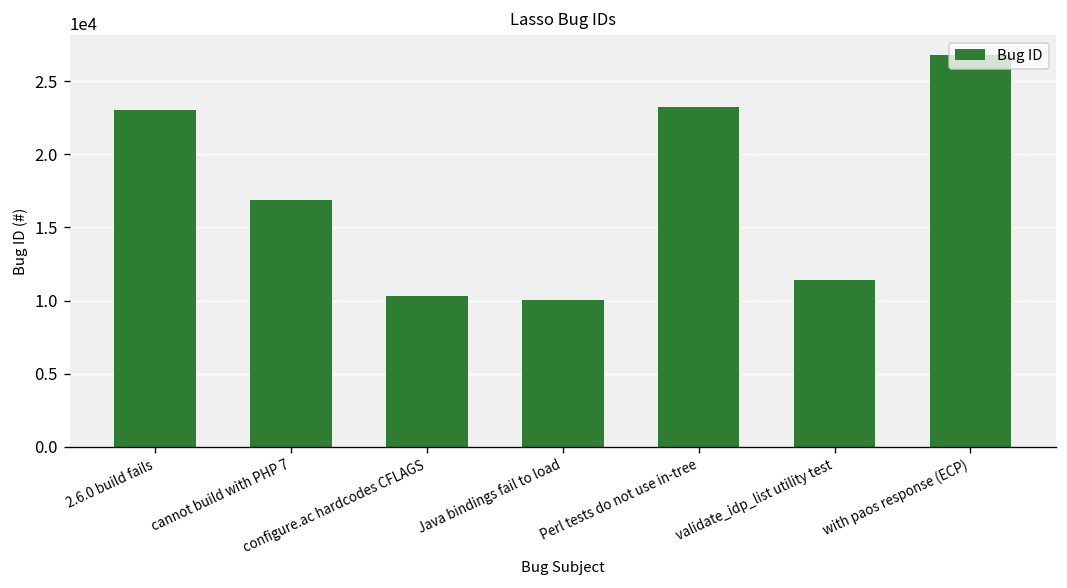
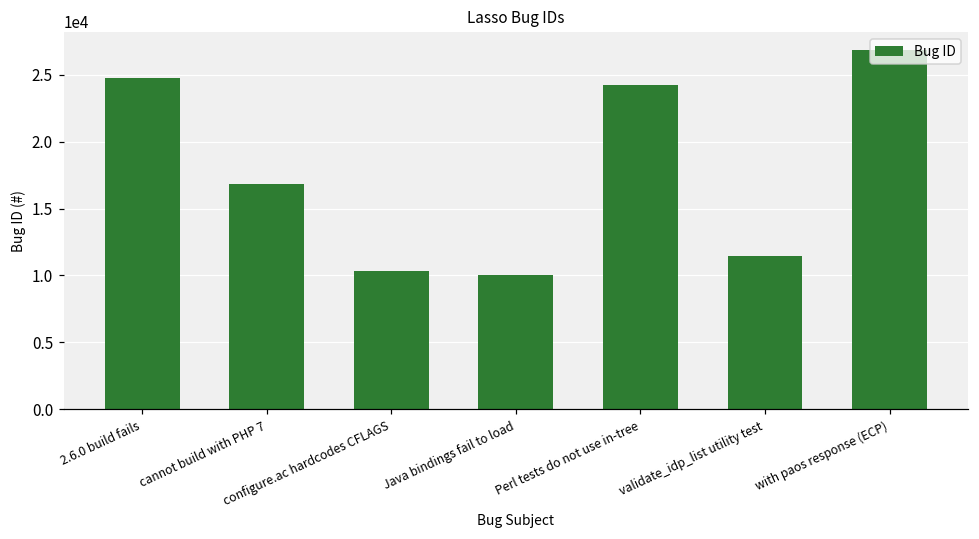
  {
-   "2.6.0 build fails": 23000,
+   "2.6.0 build fails": 24800,
    "cannot build with PHP 7": 16800,
    "configure.ac hardcodes CFLAGS": 10300,
    "Java bindings fail to load": 10100,
-   "Perl tests do not use in-tree": 23300,
+   "Perl tests do not use in-tree": 24300,
    "validate_idp_list utility test": 11400
  }
